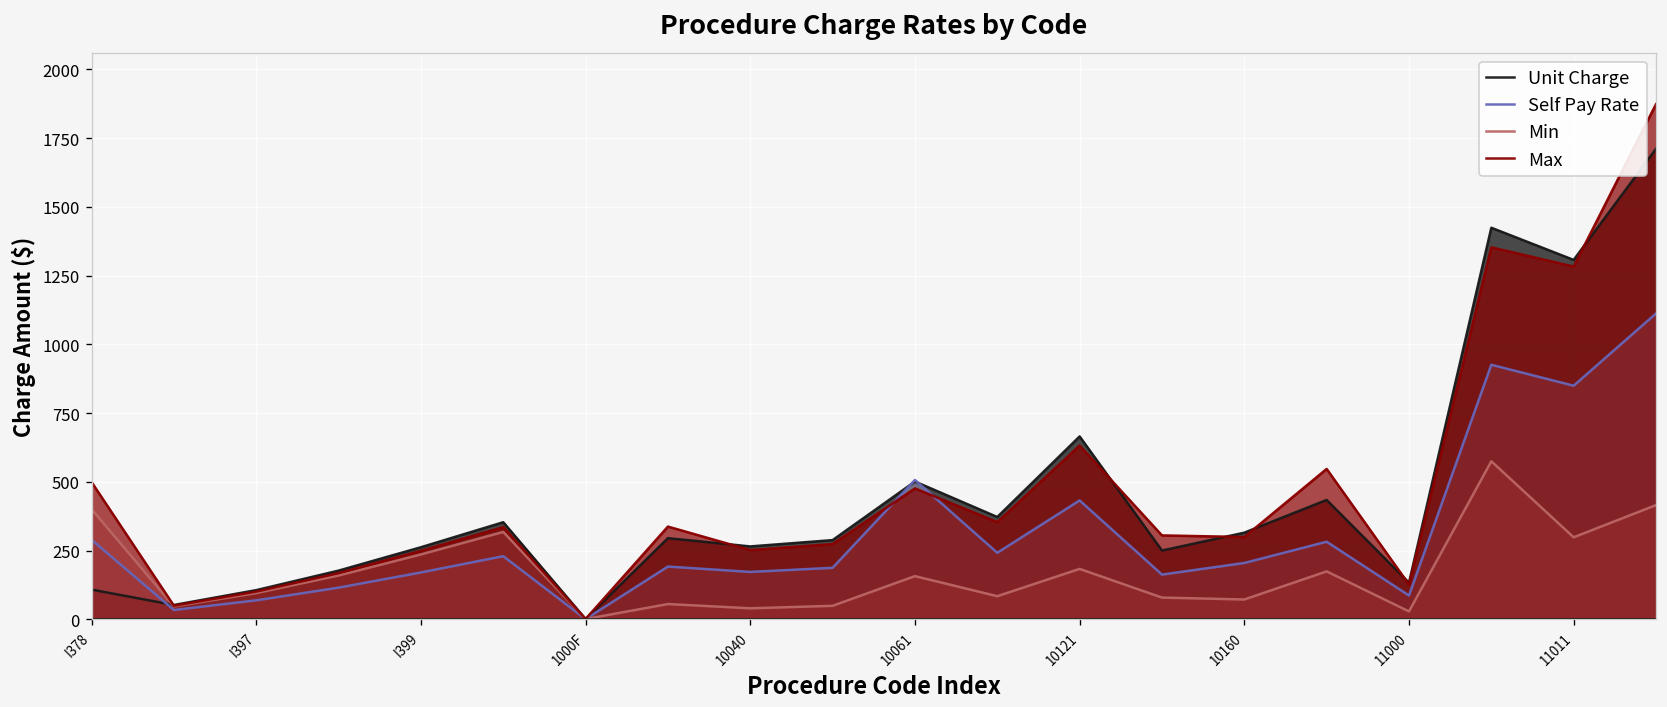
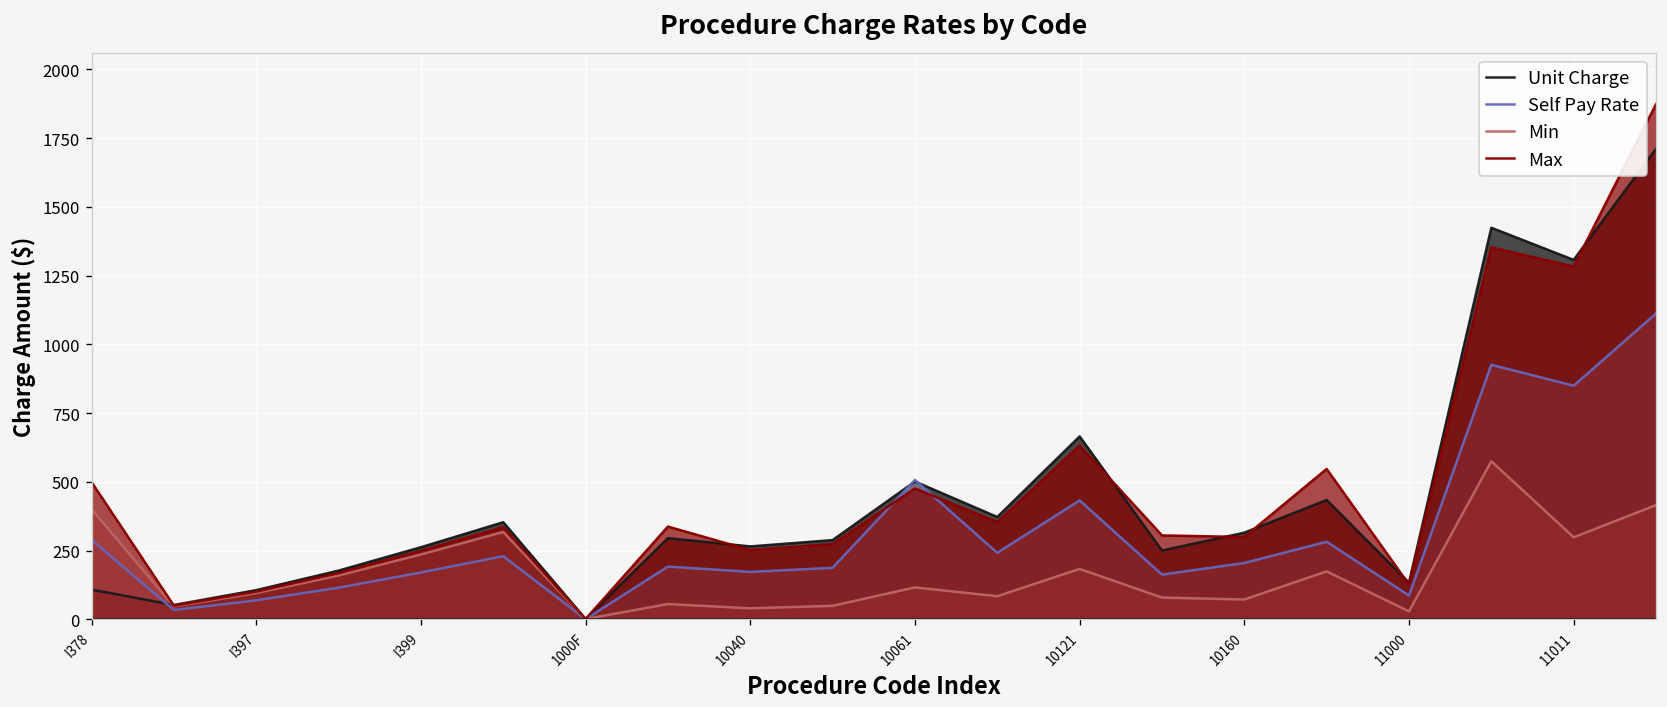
  {
    "Unit Charge": {
      "I378": 110,
      "I399": 260,
      "10040": 270,
      "10121": 670,
      "10160": 320,
      "11011": 1310
    },
    "Self Pay Rate": {
      "I378": 290,
      "I397": 70,
      "I399": 170,
      "10040": 170,
      "10121": 430,
      "10160": 200,
      "11000": 90,
      "11011": 850
    },
    "Min": {
      "I378": 400,
      "I399": 240,
      "10040": 40,
-     "10061": 160,
+     "10061": 120,
      "10121": 180,
      "10160": 70,
      "11000": 30,
      "11011": 300
    },
    "Max": {
      "I378": 500,
      "I399": 250,
      "10040": 250,
      "10061": 480,
      "10121": 630,
      "10160": 300,
      "11011": 1280
    }
  }
